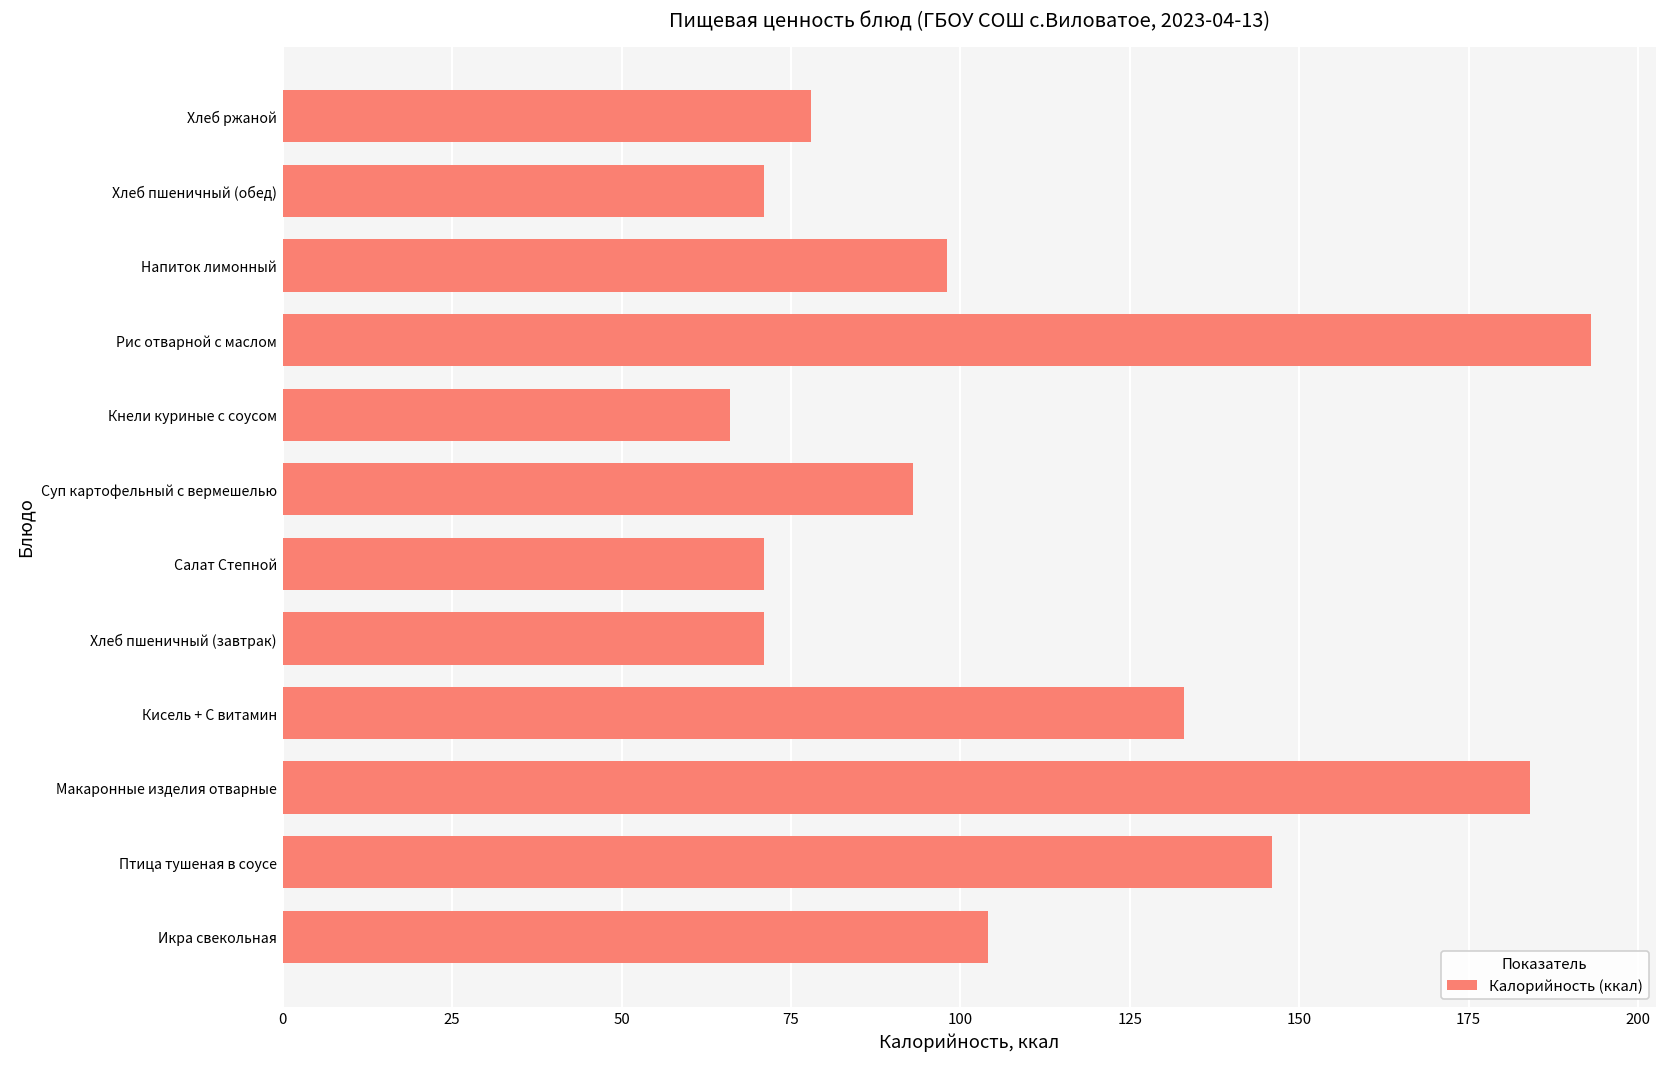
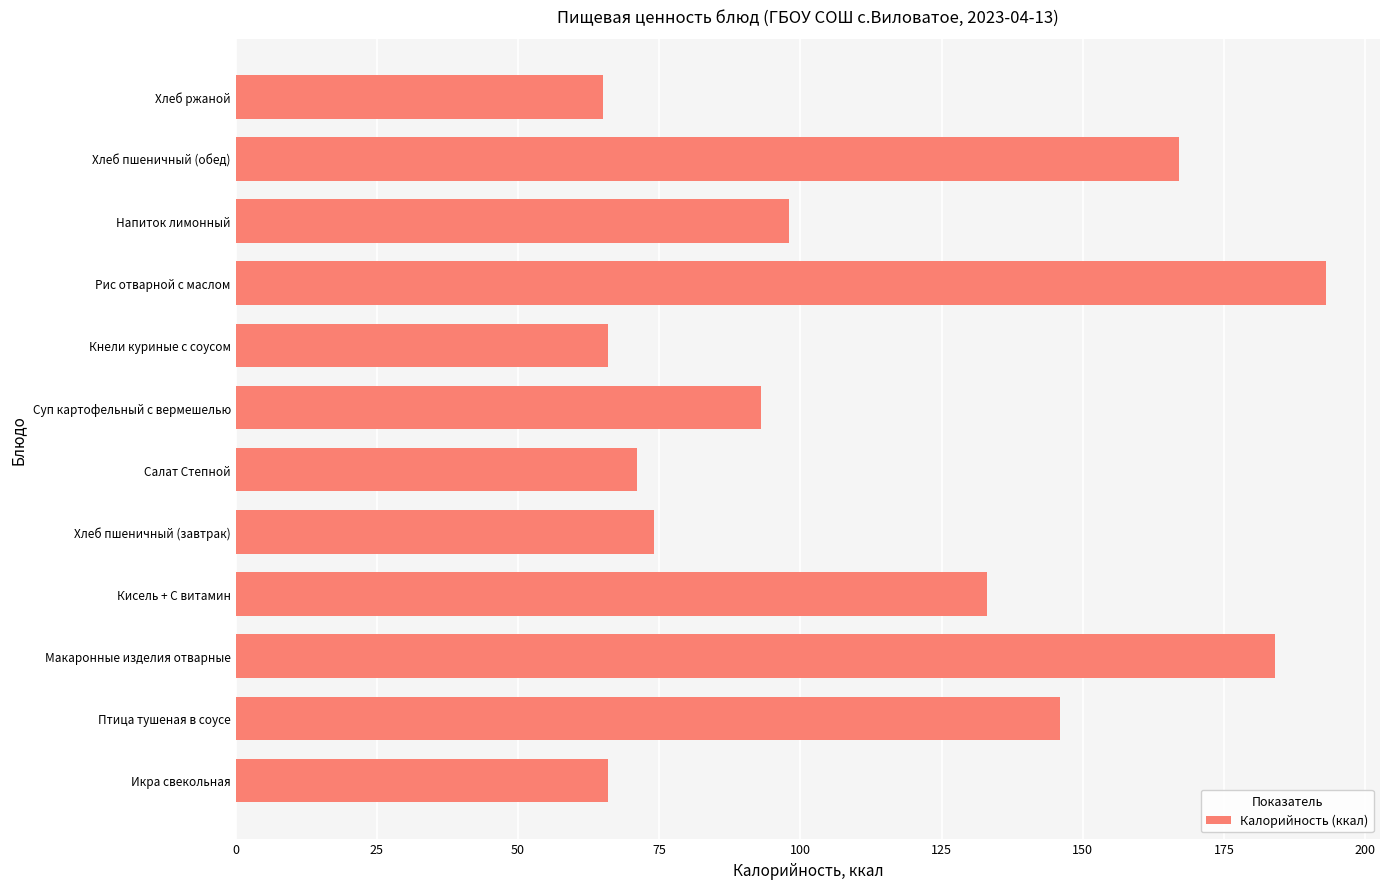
  {
-   "Хлеб ржаной": 78,
-   "Хлеб пшеничный (обед)": 71,
+   "Хлеб ржаной": 65,
+   "Хлеб пшеничный (обед)": 167,
    "Напиток лимонный": 98,
    "Рис отварной с маслом": 193,
    "Кнели куриные с соусом": 66,
    "Суп картофельный с вермешелью": 93,
    "Салат Степной": 71,
-   "Хлеб пшеничный (завтрак)": 71,
+   "Хлеб пшеничный (завтрак)": 74,
    "Кисель + С витамин": 133,
    "Макаронные изделия отварные": 184,
    "Птица тушеная в соусе": 146,
-   "Икра свекольная": 104
+   "Икра свекольная": 66
  }
